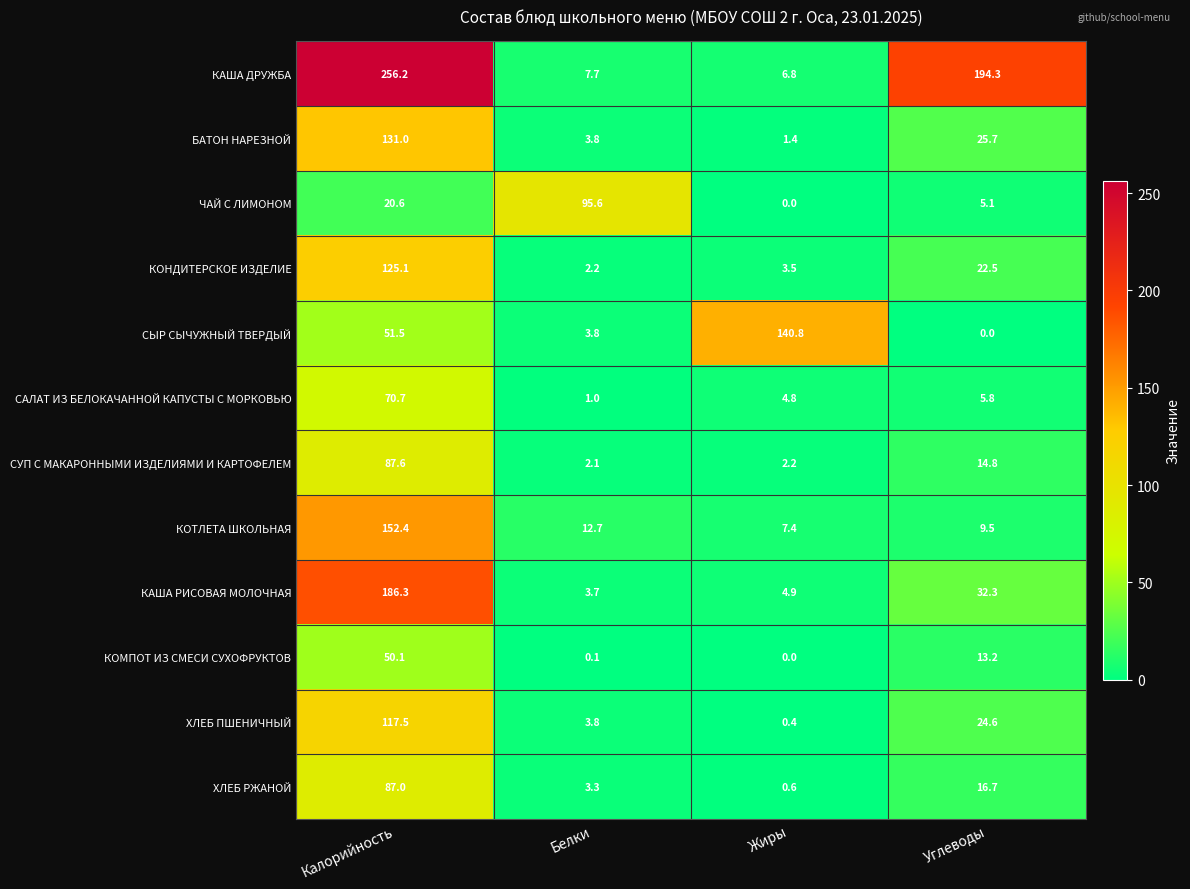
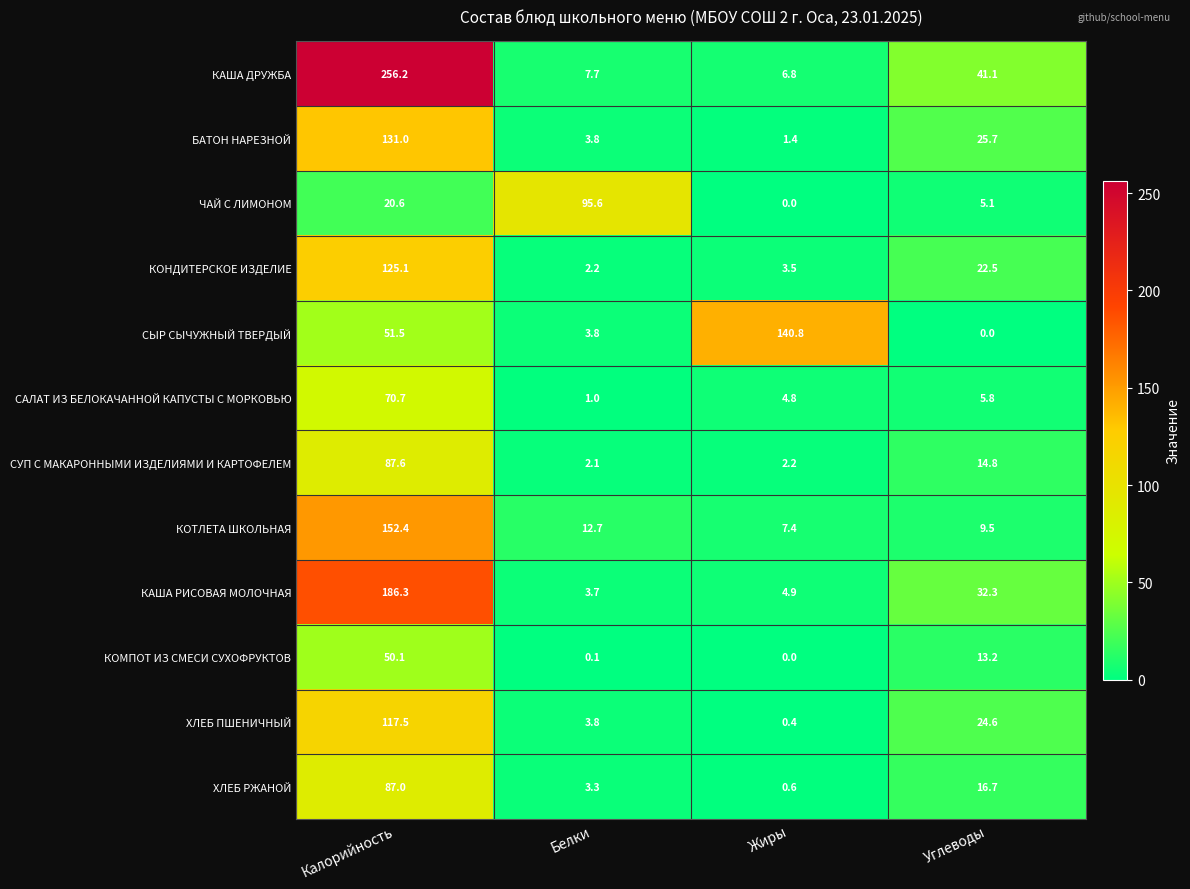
  {
    "КАША ДРУЖБА": {
      "Калорийность": 256.2,
      "Белки": 7.7,
      "Жиры": 6.8,
-     "Углеводы": 194.3
+     "Углеводы": 41.1
    },
    "БАТОН НАРЕЗНОЙ": {
      "Калорийность": 131.0,
      "Белки": 3.8,
      "Жиры": 1.4,
      "Углеводы": 25.7
    },
    "ЧАЙ С ЛИМОНОМ": {
      "Калорийность": 20.6,
      "Белки": 95.6,
      "Жиры": 0.0,
      "Углеводы": 5.1
    },
    "КОНДИТЕРСКОЕ ИЗДЕЛИЕ": {
      "Калорийность": 125.1,
      "Белки": 2.2,
      "Жиры": 3.5,
      "Углеводы": 22.5
    },
    "СЫР СЫЧУЖНЫЙ ТВЕРДЫЙ": {
      "Калорийность": 51.5,
      "Белки": 3.8,
      "Жиры": 140.8,
      "Углеводы": 0.0
    },
    "САЛАТ ИЗ БЕЛОКАЧАННОЙ КАПУСТЫ С МОРКОВЬЮ": {
      "Калорийность": 70.7,
      "Белки": 1.0,
      "Жиры": 4.8,
      "Углеводы": 5.8
    },
    "СУП С МАКАРОННЫМИ ИЗДЕЛИЯМИ И КАРТОФЕЛЕМ": {
      "Калорийность": 87.6,
      "Белки": 2.1,
      "Жиры": 2.2,
      "Углеводы": 14.8
    },
    "КОТЛЕТА ШКОЛЬНАЯ": {
      "Калорийность": 152.4,
      "Белки": 12.7,
      "Жиры": 7.4,
      "Углеводы": 9.5
    },
    "КАША РИСОВАЯ МОЛОЧНАЯ": {
      "Калорийность": 186.3,
      "Белки": 3.7,
      "Жиры": 4.9,
      "Углеводы": 32.3
    },
    "КОМПОТ ИЗ СМЕСИ СУХОФРУКТОВ": {
      "Калорийность": 50.1,
      "Белки": 0.1,
      "Жиры": 0.0,
      "Углеводы": 13.2
    },
    "ХЛЕБ ПШЕНИЧНЫЙ": {
      "Калорийность": 117.5,
      "Белки": 3.8,
      "Жиры": 0.4,
      "Углеводы": 24.6
    },
    "ХЛЕБ РЖАНОЙ": {
      "Калорийность": 87.0,
      "Белки": 3.3,
      "Жиры": 0.6,
      "Углеводы": 16.7
    }
  }
